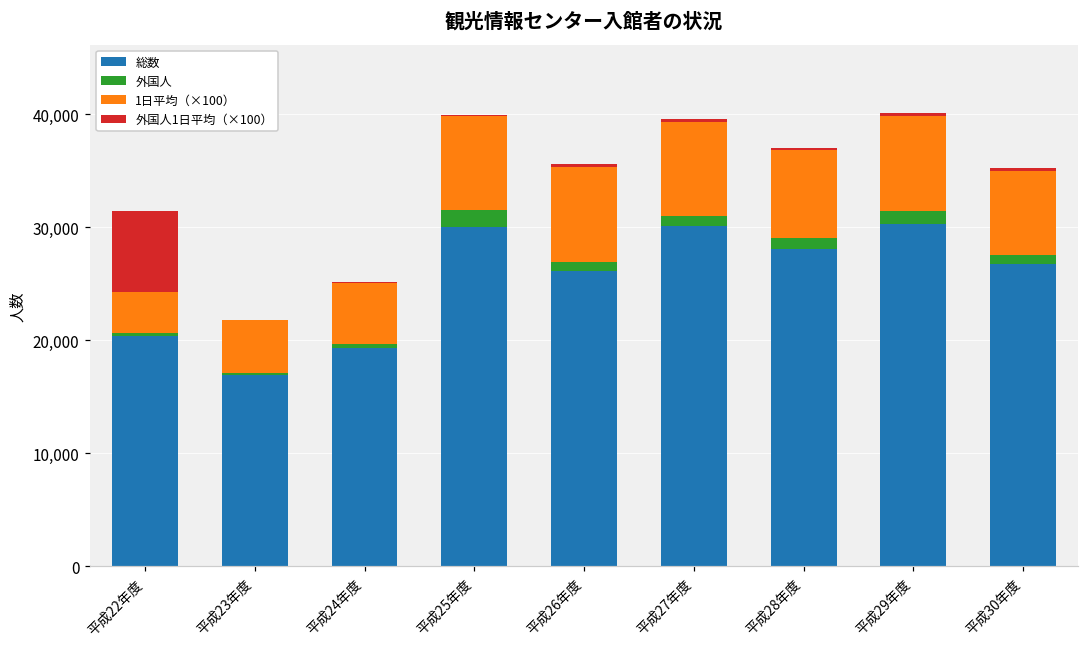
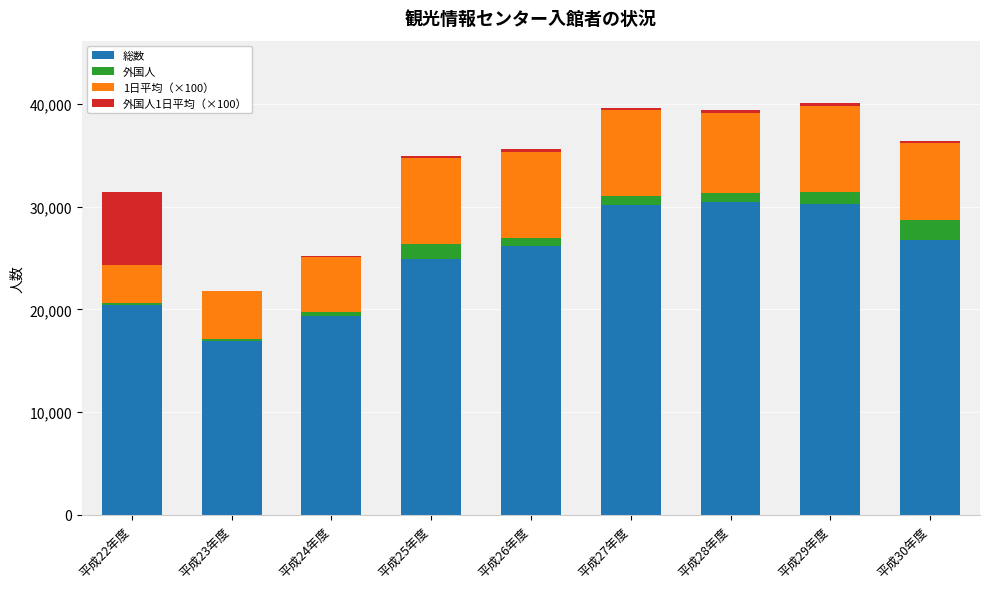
  {
    "総数": {
      "平成22年度": "20,400",
      "平成23年度": "16,900",
      "平成24年度": "19,300",
-     "平成25年度": "30,000",
+     "平成25年度": "24,900",
      "平成26年度": "26,100",
      "平成27年度": "30,100",
-     "平成28年度": "28,100",
+     "平成28年度": "30,500",
      "平成29年度": "30,300",
      "平成30年度": "26,800"
    },
    "外国人": {
      "平成22年度": "300",
      "平成24年度": "400",
      "平成25年度": "1,500",
      "平成26年度": "800",
      "平成27年度": "900",
      "平成28年度": "900",
      "平成29年度": "1,100",
-     "平成30年度": "800"
+     "平成30年度": "2,000"
    },
    "1日平均（×100）": {
      "平成22年度": "3,600",
      "平成23年度": "4,700",
      "平成24年度": "5,400",
      "平成25年度": "8,300",
      "平成26年度": "8,400",
      "平成27年度": "8,300",
      "平成28年度": "7,800",
      "平成29年度": "8,400",
      "平成30年度": "7,400"
    },
    "外国人1日平均（×100）": {
      "平成22年度": "7,200",
      "平成27年度": "300",
      "平成28年度": "300",
      "平成29年度": "300"
    }
  }
